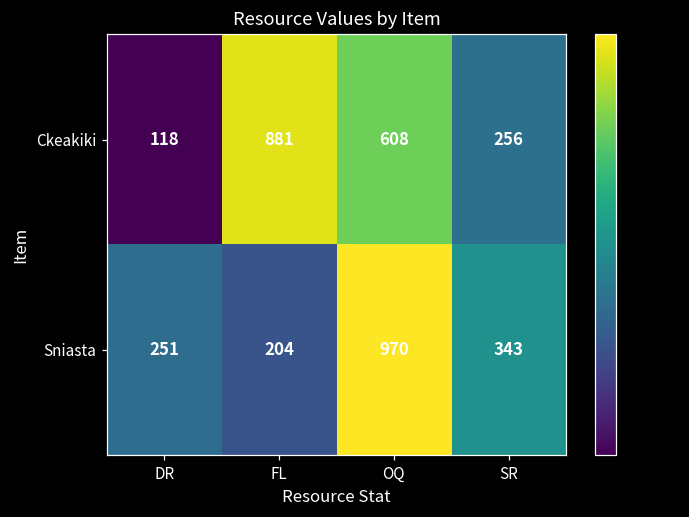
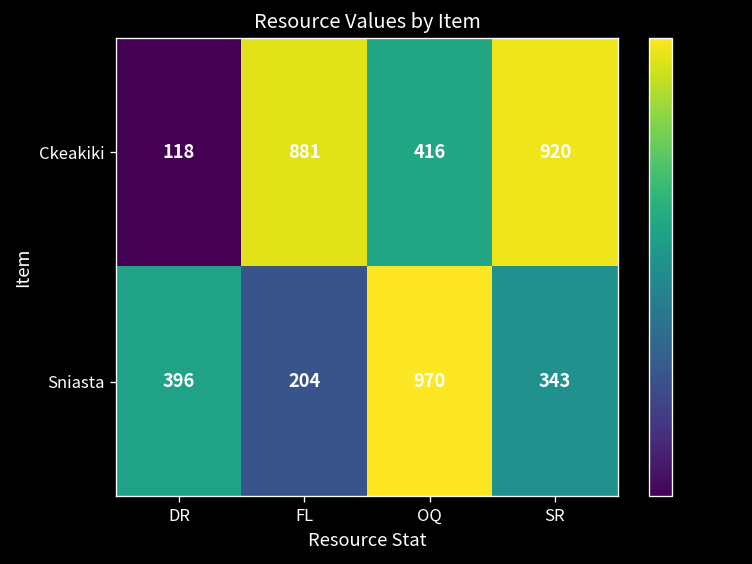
  {
    "Ckeakiki": {
      "DR": 118,
      "FL": 881,
-     "OQ": 608,
-     "SR": 256
+     "OQ": 416,
+     "SR": 920
    },
    "Sniasta": {
-     "DR": 251,
+     "DR": 396,
      "FL": 204,
      "OQ": 970,
      "SR": 343
    }
  }
